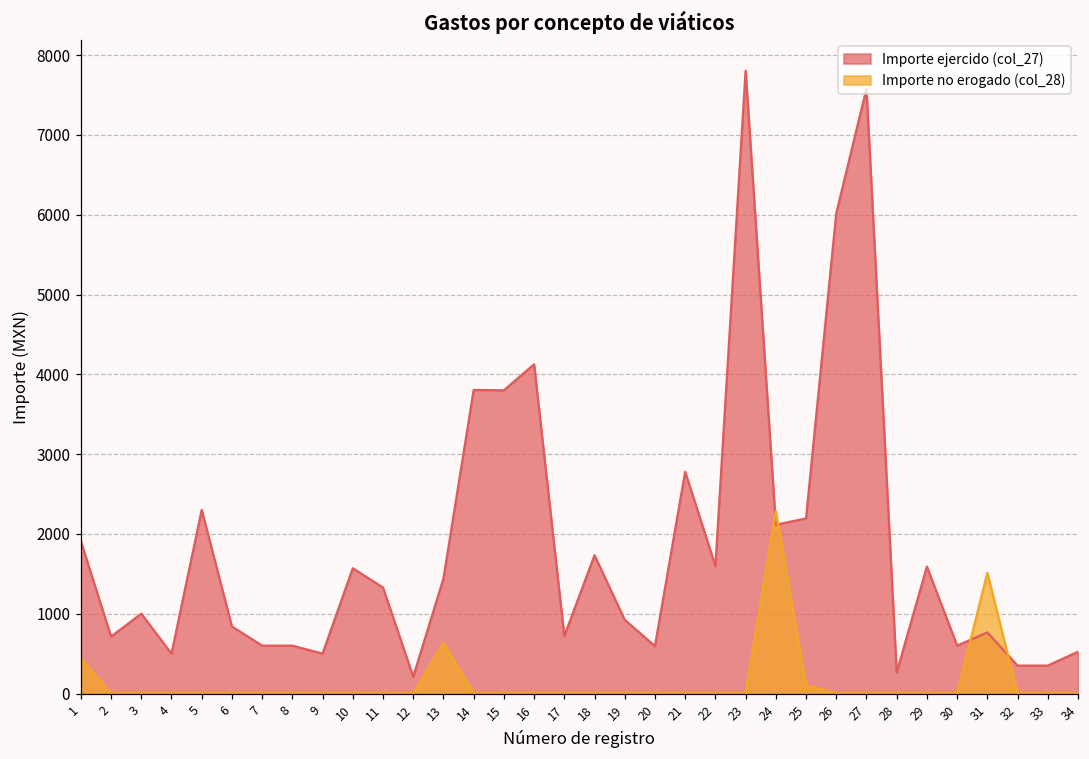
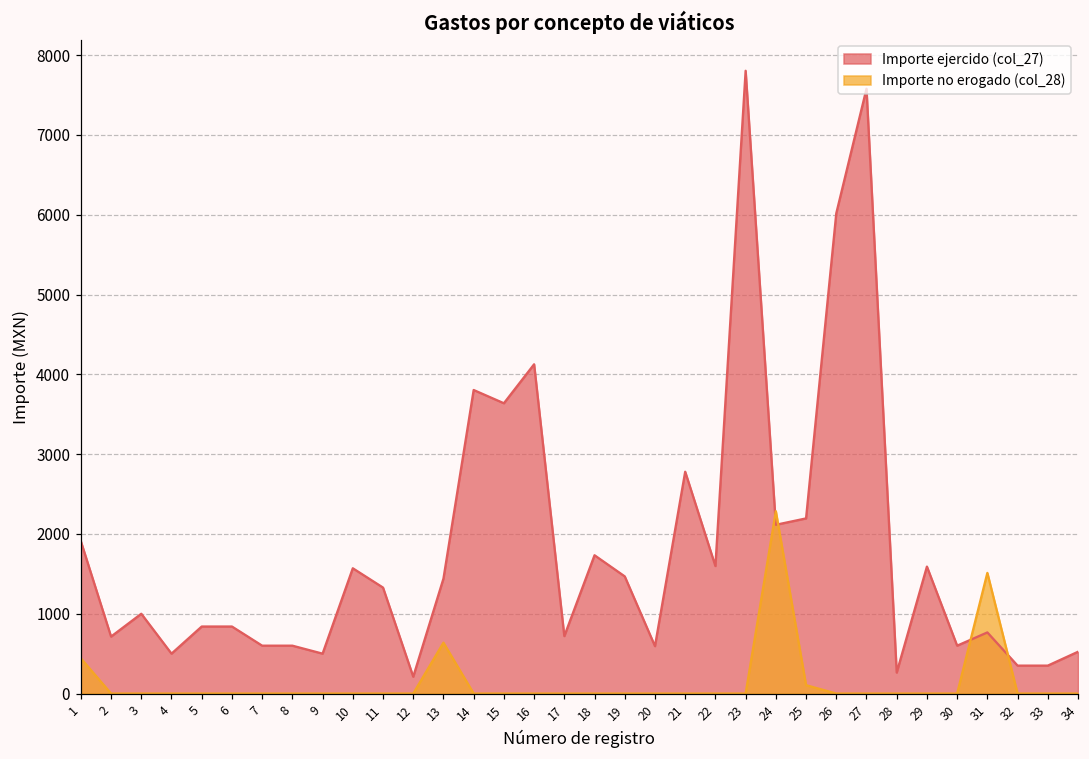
  {
    "Importe ejercido (col_27)": {
      "1": 1900,
      "2": 700,
      "3": 1000,
      "4": 500,
-     "5": 2300,
+     "5": 800,
      "6": 800,
      "7": 600,
      "8": 600,
      "9": 500,
      "10": 1600,
      "11": 1300,
      "12": 200,
      "13": 1400,
      "14": 3800,
-     "15": 3800,
+     "15": 3600,
      "16": 4100,
      "17": 700,
      "18": 1700,
-     "19": 900,
+     "19": 1500,
      "20": 600,
      "21": 2800,
      "22": 1600,
      "23": 7800,
      "24": 2100,
      "25": 2200,
      "26": 6000,
      "28": 300,
      "29": 1600,
      "30": 600,
      "31": 800,
      "32": 400,
      "33": 400,
      "34": 500
    },
    "Importe no erogado (col_28)": {
      "1": 400,
      "2": 0,
      "3": 0,
      "4": 0,
      "5": 0,
      "6": 0,
      "7": 0,
      "8": 0,
      "9": 0,
      "10": 0,
      "11": 0,
      "12": 0,
      "13": 600,
      "14": 0,
      "15": 0,
      "16": 0,
      "17": 0,
      "18": 0,
      "19": 0,
      "20": 0,
      "21": 0,
      "22": 0,
      "23": 0,
      "24": 2300,
      "25": 100,
      "26": 0,
      "27": 0,
      "28": 0,
      "29": 0,
      "30": 0,
      "31": 1500,
      "32": 0,
      "33": 0,
      "34": 0
    }
  }
